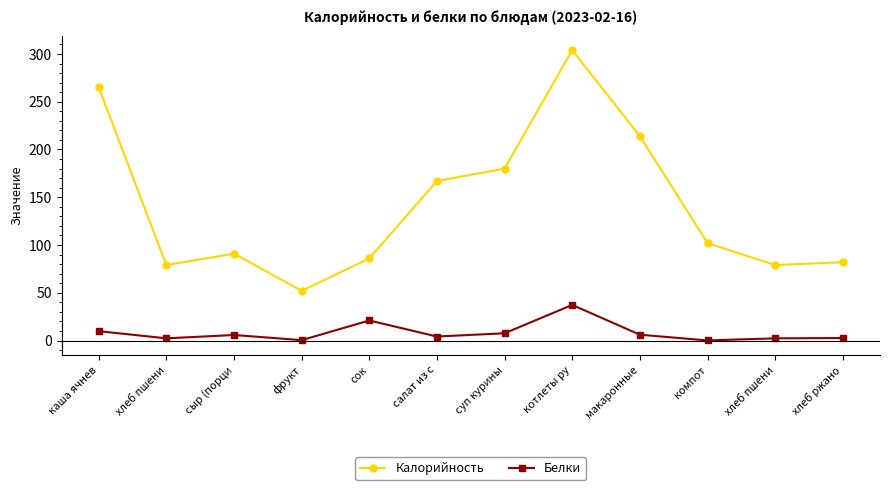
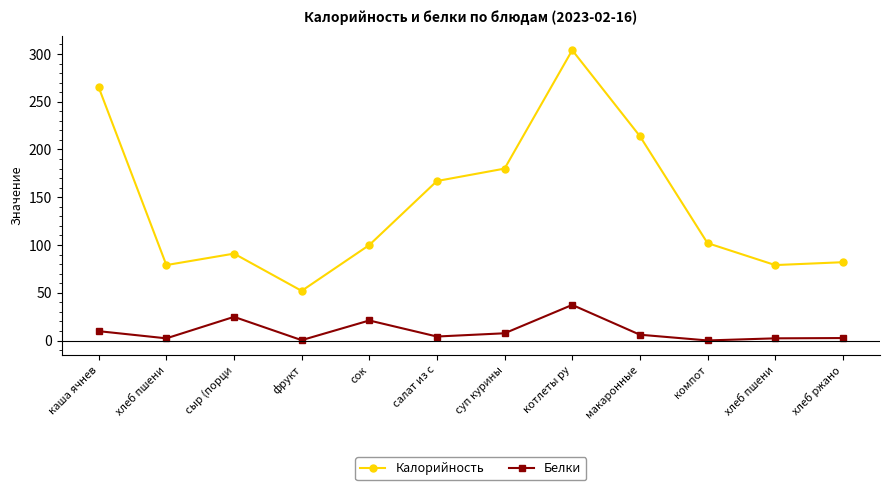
  {
    "Калорийность": {
      "каша ячнев": 270,
      "сыр (порци": 90,
      "фрукт": 50,
-     "сок": 90,
+     "сок": 100,
      "салат из с": 170,
      "суп курины": 180,
      "котлеты ру": 300,
      "макаронные": 210,
      "компот": 100,
      "хлеб ржано": 80
    },
    "Белки": {
      "каша ячнев": 10,
-     "сыр (порци": 10,
+     "сыр (порци": 20,
      "фрукт": 0,
      "сок": 20,
      "салат из с": 0,
      "суп курины": 10,
      "котлеты ру": 40,
      "макаронные": 10,
      "компот": 0,
      "хлеб ржано": 0
    }
  }
